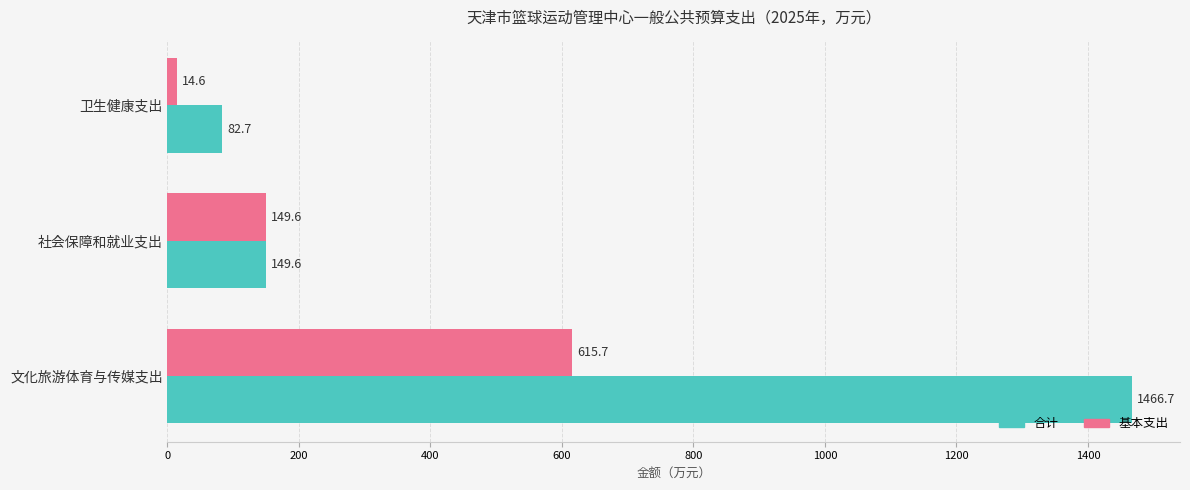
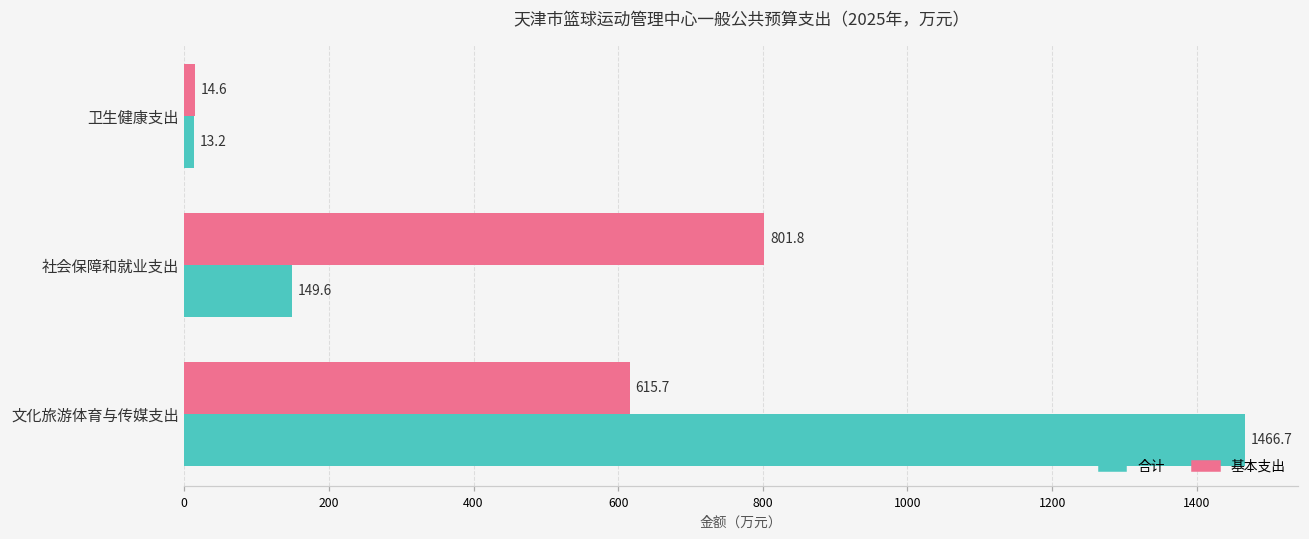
  {
    "合计": {
-     "卫生健康支出": 82.7,
+     "卫生健康支出": 13.2,
      "社会保障和就业支出": 149.6,
      "文化旅游体育与传媒支出": 1466.7
    },
    "基本支出": {
      "卫生健康支出": 14.6,
-     "社会保障和就业支出": 149.6,
+     "社会保障和就业支出": 801.8,
      "文化旅游体育与传媒支出": 615.7
    }
  }
